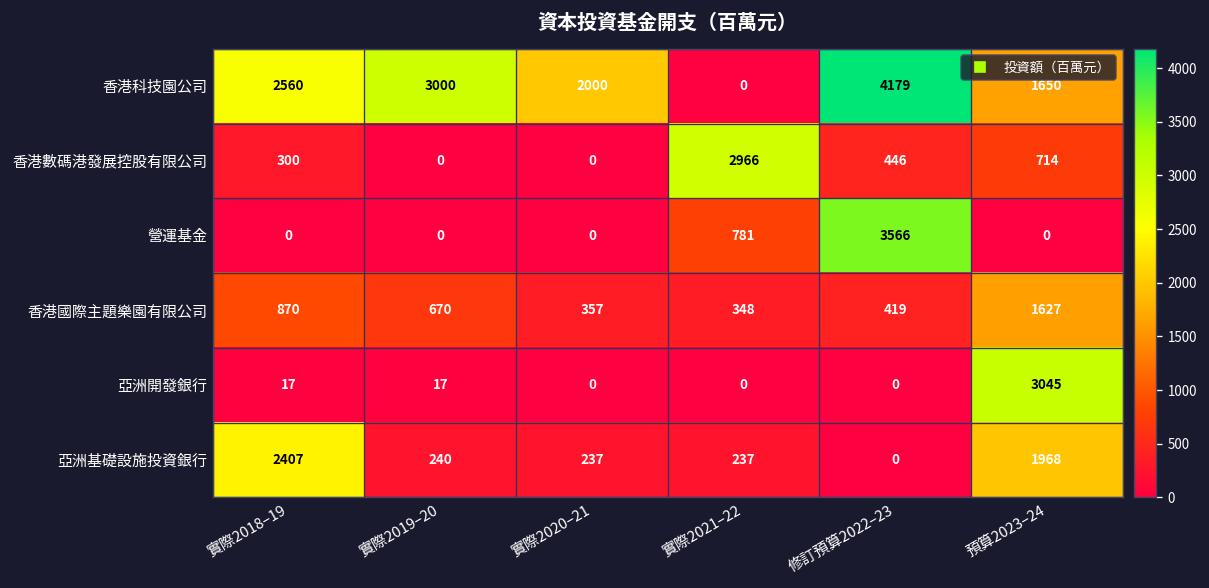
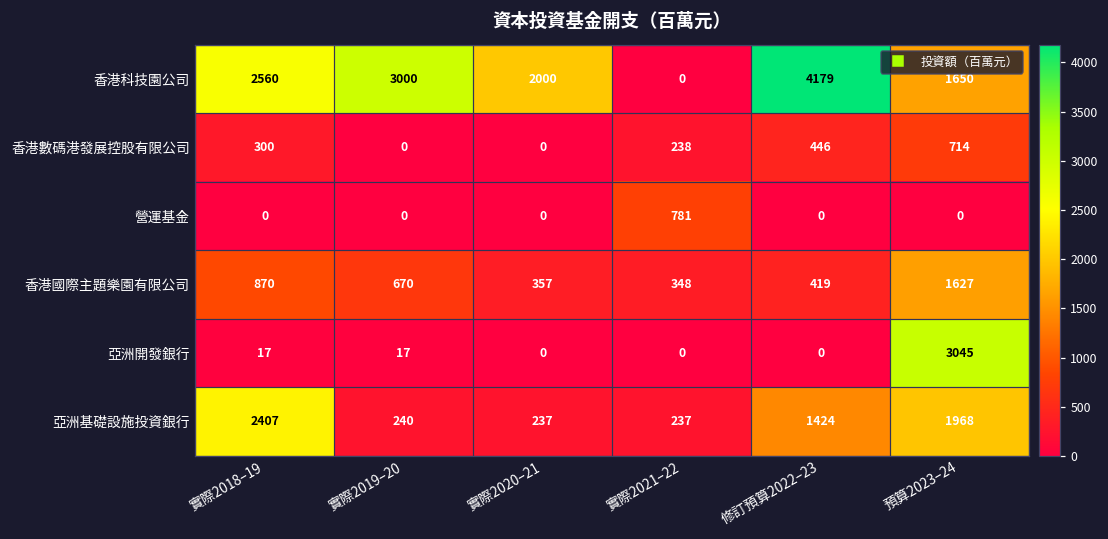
  {
    "香港科技園公司": {
      "實際2018–19": 2560,
      "實際2019–20": 3000,
      "實際2020–21": 2000,
      "實際2021–22": 0,
      "修訂預算2022–23": 4179
    },
    "香港數碼港發展控股有限公司": {
      "實際2018–19": 300,
      "實際2019–20": 0,
      "實際2020–21": 0,
-     "實際2021–22": 2966,
+     "實際2021–22": 238,
      "修訂預算2022–23": 446,
      "預算2023–24": 714
    },
    "營運基金": {
      "實際2018–19": 0,
      "實際2019–20": 0,
      "實際2020–21": 0,
      "實際2021–22": 781,
-     "修訂預算2022–23": 3566,
+     "修訂預算2022–23": 0,
      "預算2023–24": 0
    },
    "香港國際主題樂園有限公司": {
      "實際2018–19": 870,
      "實際2019–20": 670,
      "實際2020–21": 357,
      "實際2021–22": 348,
      "修訂預算2022–23": 419,
      "預算2023–24": 1627
    },
    "亞洲開發銀行": {
      "實際2018–19": 17,
      "實際2019–20": 17,
      "實際2020–21": 0,
      "實際2021–22": 0,
      "修訂預算2022–23": 0,
      "預算2023–24": 3045
    },
    "亞洲基礎設施投資銀行": {
      "實際2018–19": 2407,
      "實際2019–20": 240,
      "實際2020–21": 237,
      "實際2021–22": 237,
-     "修訂預算2022–23": 0,
+     "修訂預算2022–23": 1424,
      "預算2023–24": 1968
    }
  }
